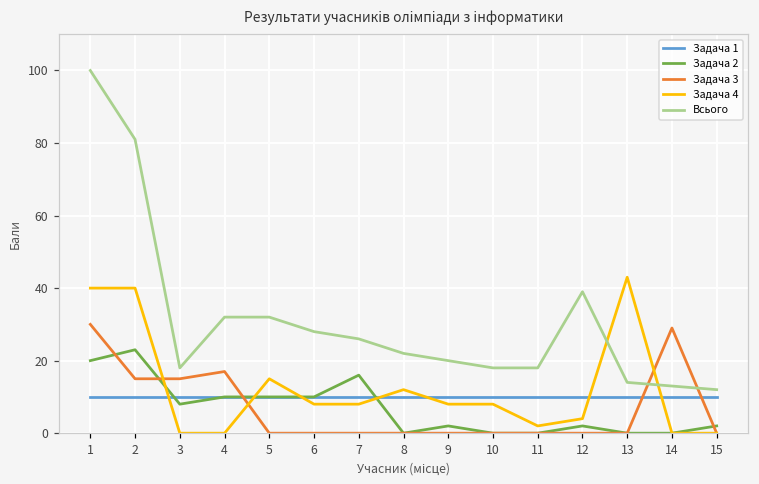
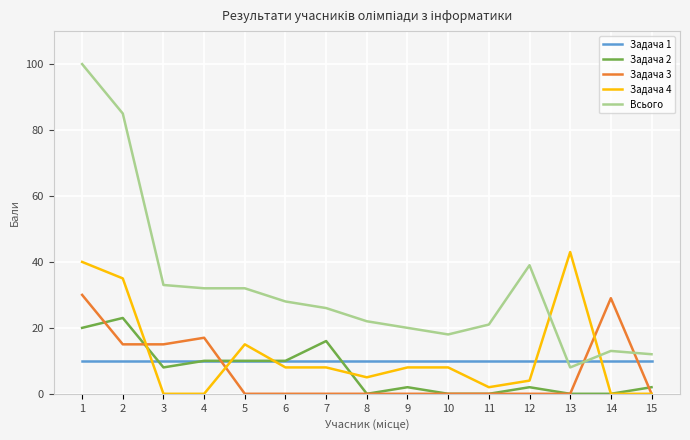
  {
    "Задача 1": {
      "1": 10,
      "2": 10,
      "3": 10,
      "7": 10,
      "8": 10,
      "9": 10,
      "10": 10,
      "11": 10,
      "12": 10,
      "13": 10,
      "14": 10,
      "15": 10
    },
    "Задача 2": {
      "1": 20,
      "2": 23,
      "3": 8,
      "7": 16,
      "9": 2,
      "12": 2,
      "15": 2
    },
    "Задача 3": {
      "1": 30,
      "2": 15,
      "3": 15,
      "4": 17,
      "5": 0,
      "6": 0,
      "7": 0,
      "9": 0,
      "12": 0,
      "14": 29
    },
    "Задача 4": {
      "1": 40,
-     "2": 40,
+     "2": 35,
      "3": 0,
      "4": 0,
      "5": 15,
      "6": 8,
      "7": 8,
-     "8": 12,
+     "8": 5,
      "9": 8,
      "10": 8,
      "11": 2,
      "12": 4,
      "13": 43
    },
    "Всього": {
      "1": 100,
-     "2": 81,
-     "3": 18,
+     "2": 85,
+     "3": 33,
      "4": 32,
      "5": 32,
      "6": 28,
      "7": 26,
      "8": 22,
      "9": 20,
      "10": 18,
-     "11": 18,
+     "11": 21,
      "12": 39,
-     "13": 14,
+     "13": 8,
      "14": 13,
      "15": 12
    }
  }
